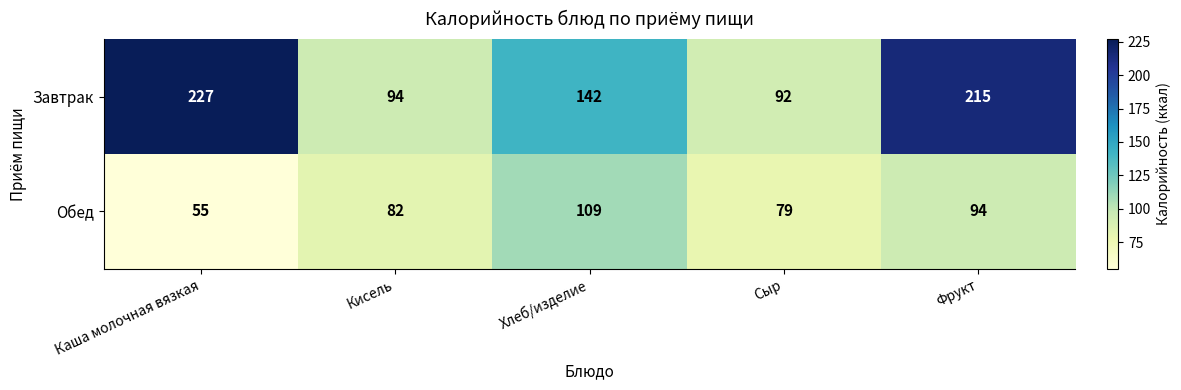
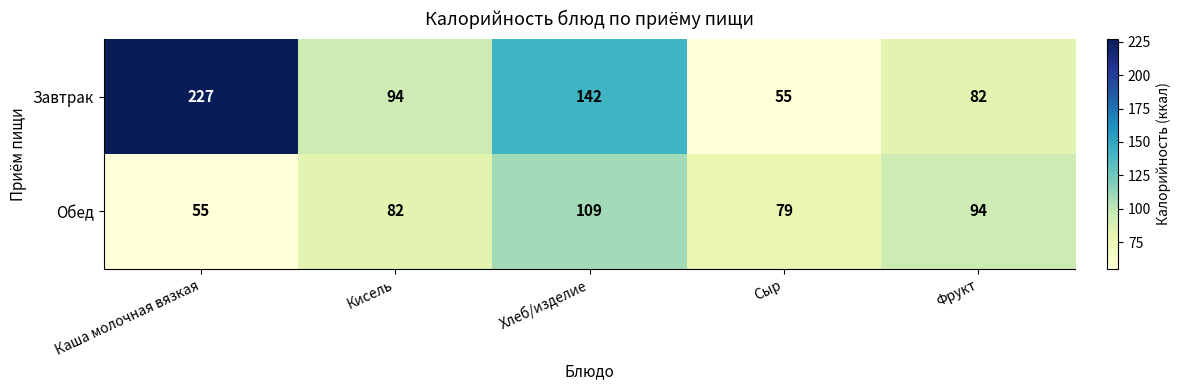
  {
    "Завтрак": {
      "Каша молочная вязкая": 227,
      "Кисель": 94,
      "Хлеб/изделие": 142,
-     "Сыр": 92,
-     "Фрукт": 215
+     "Сыр": 55,
+     "Фрукт": 82
    },
    "Обед": {
      "Каша молочная вязкая": 55,
      "Кисель": 82,
      "Хлеб/изделие": 109,
      "Сыр": 79,
      "Фрукт": 94
    }
  }
